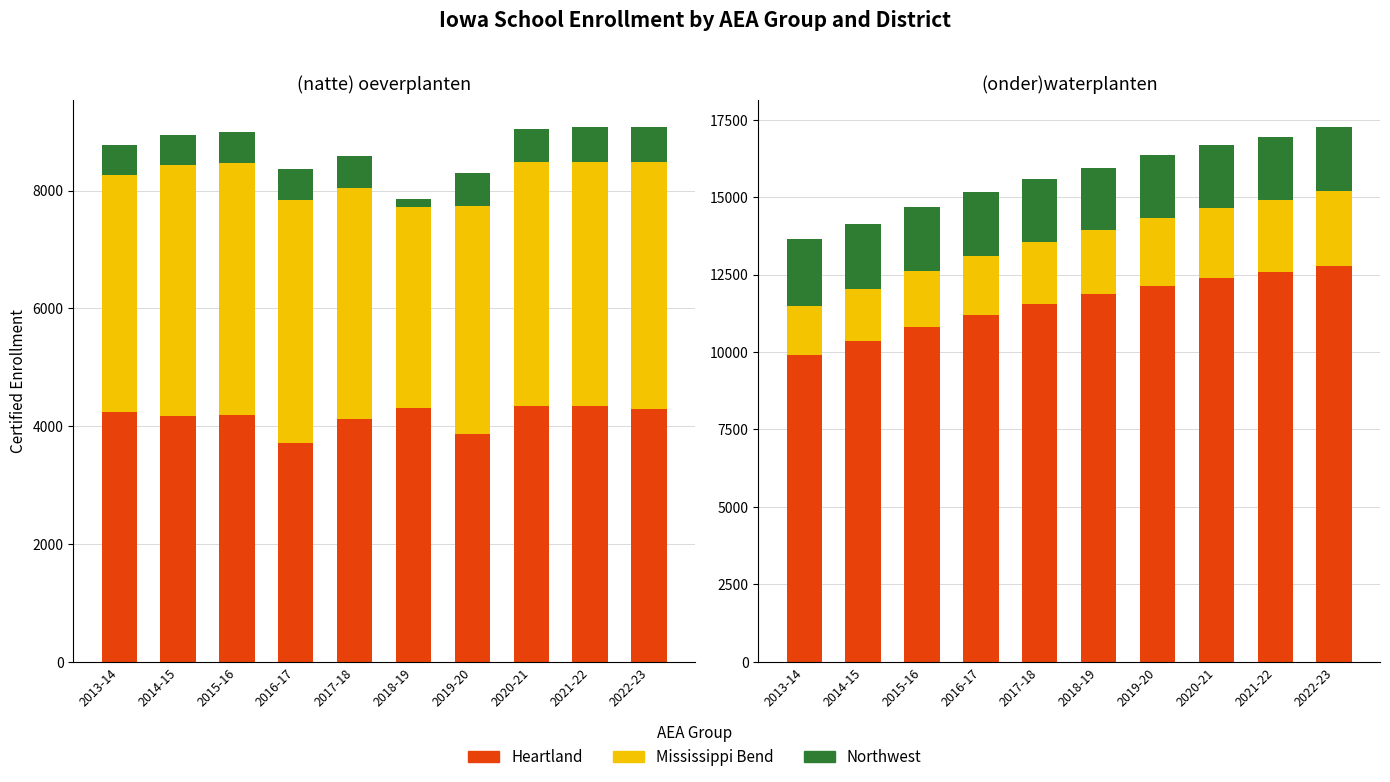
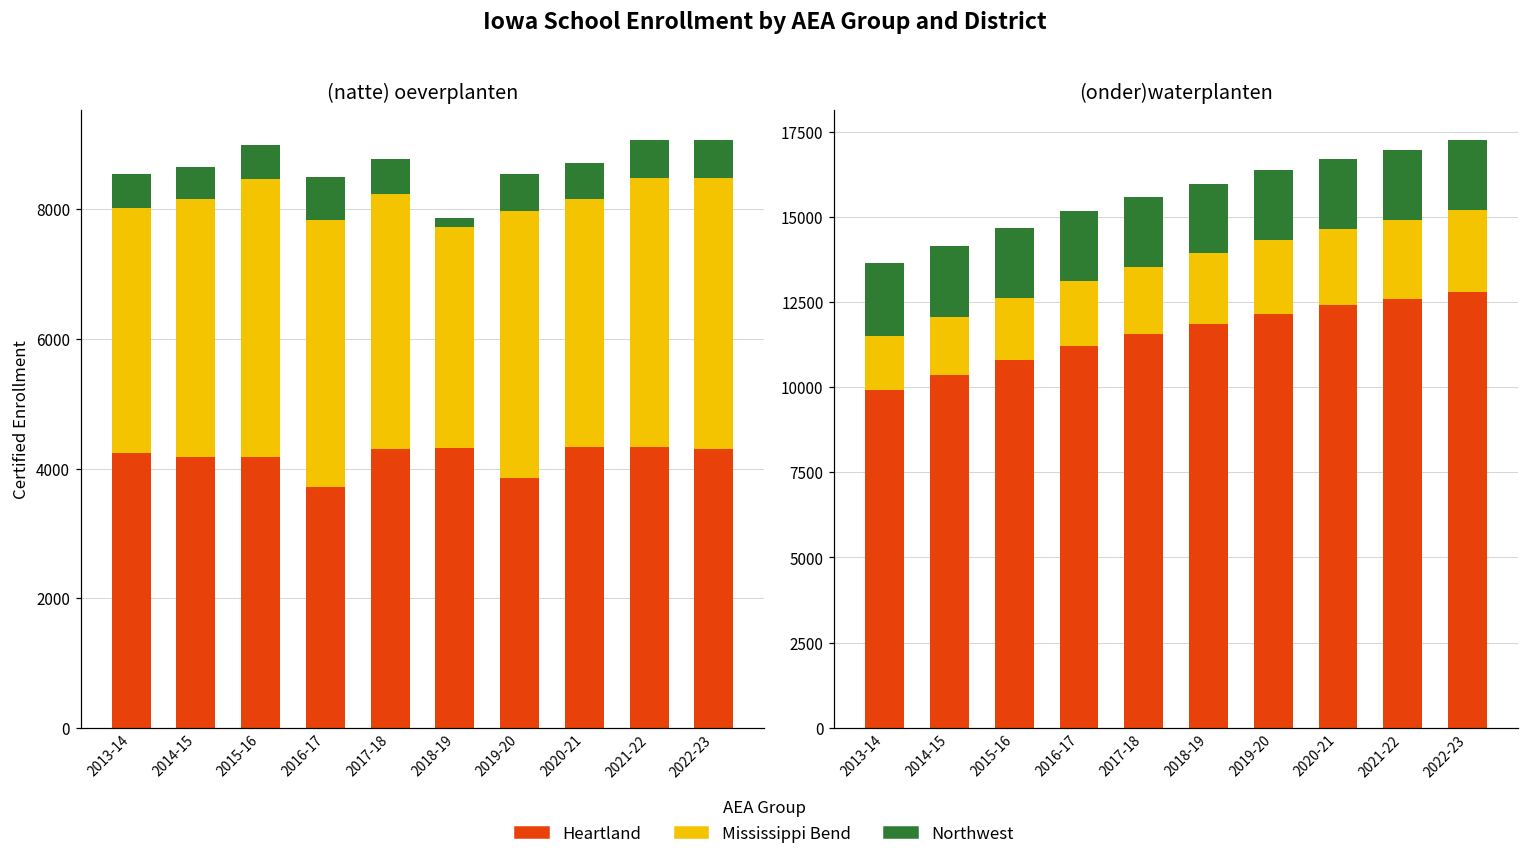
  {
    "(natte) oeverplanten": {
      "Heartland": {
        "2013-14": 4200,
        "2014-15": 4200,
        "2015-16": 4200,
        "2016-17": 3700,
-       "2017-18": 4100,
+       "2017-18": 4300,
        "2018-19": 4300,
        "2019-20": 3900,
        "2020-21": 4300,
        "2021-22": 4300,
        "2022-23": 4300
      },
      "Mississippi Bend": {
-       "2013-14": 4000,
-       "2014-15": 4300,
+       "2013-14": 3800,
+       "2014-15": 4000,
        "2015-16": 4300,
        "2016-17": 4100,
        "2017-18": 3900,
        "2018-19": 3400,
-       "2019-20": 3900,
-       "2020-21": 4100,
+       "2019-20": 4100,
+       "2020-21": 3800,
        "2021-22": 4200,
        "2022-23": 4200
      },
      "Northwest": {
        "2013-14": 500,
        "2014-15": 500,
        "2015-16": 500,
-       "2016-17": 500,
+       "2016-17": 700,
        "2017-18": 500,
        "2018-19": 100,
        "2019-20": 600,
        "2020-21": 600,
        "2021-22": 600,
        "2022-23": 600
      }
    }
  }
